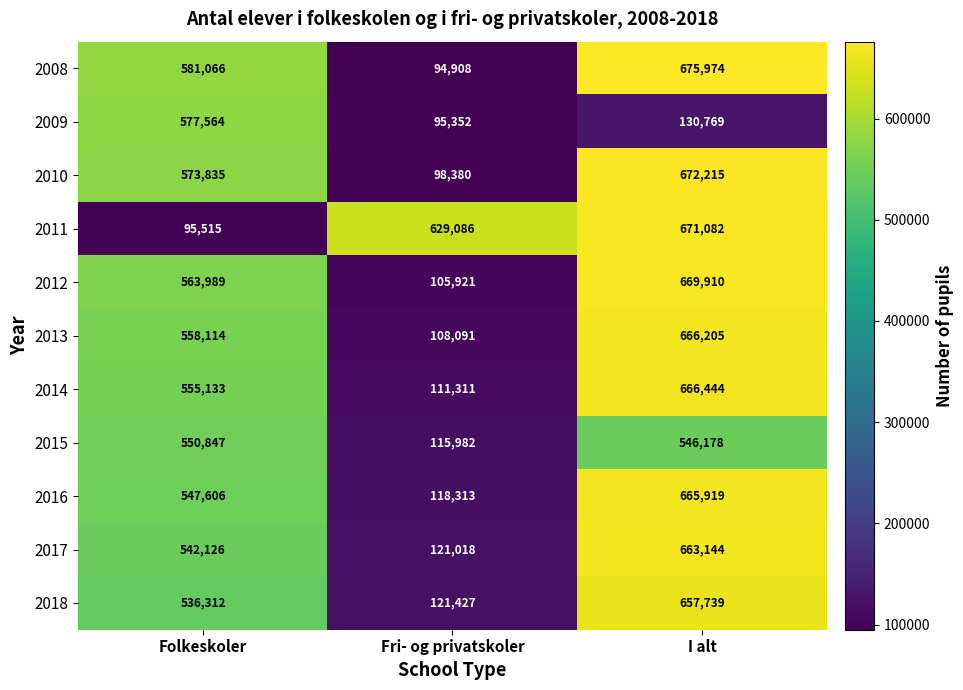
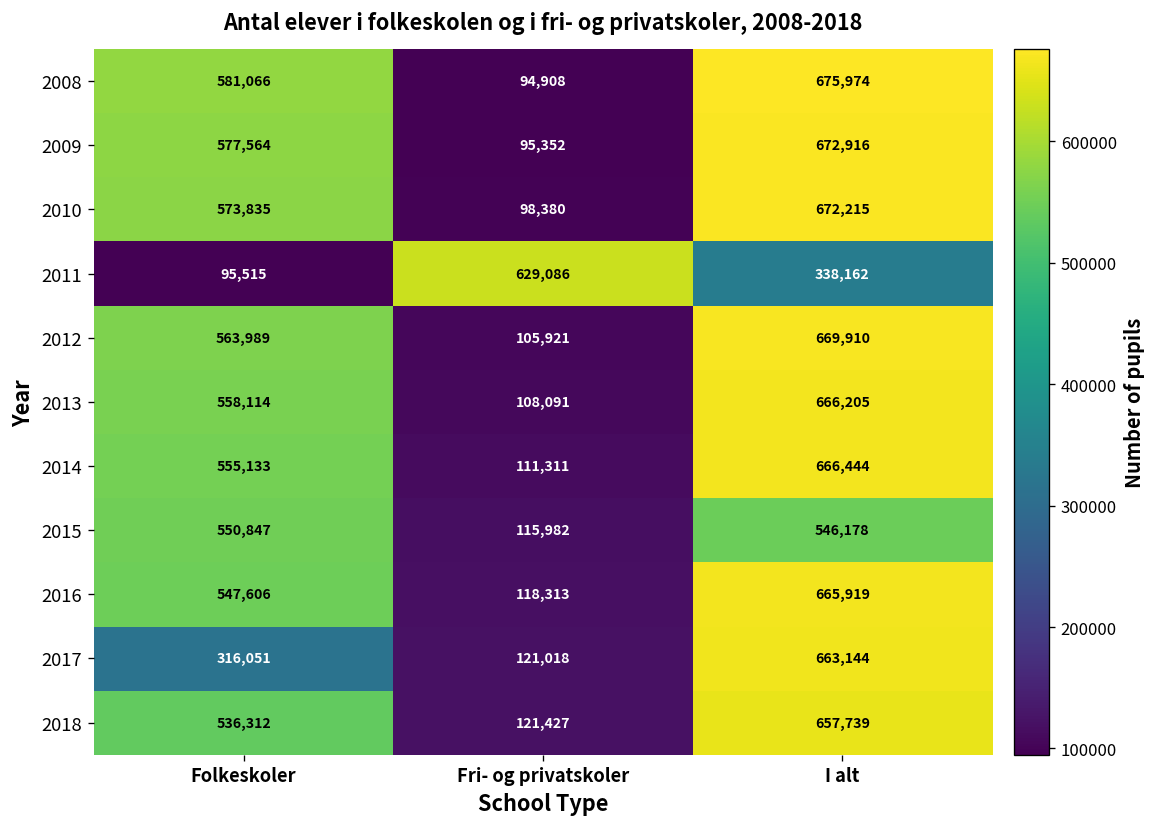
  {
    "2008": {
      "Folkeskoler": "581,066",
      "Fri- og privatskoler": "94,908",
      "I alt": "675,974"
    },
    "2009": {
      "Folkeskoler": "577,564",
      "Fri- og privatskoler": "95,352",
-     "I alt": "130,769"
+     "I alt": "672,916"
    },
    "2010": {
      "Folkeskoler": "573,835",
      "Fri- og privatskoler": "98,380",
      "I alt": "672,215"
    },
    "2011": {
      "Folkeskoler": "95,515",
      "Fri- og privatskoler": "629,086",
-     "I alt": "671,082"
+     "I alt": "338,162"
    },
    "2012": {
      "Folkeskoler": "563,989",
      "Fri- og privatskoler": "105,921",
      "I alt": "669,910"
    },
    "2013": {
      "Folkeskoler": "558,114",
      "Fri- og privatskoler": "108,091",
      "I alt": "666,205"
    },
    "2014": {
      "Folkeskoler": "555,133",
      "Fri- og privatskoler": "111,311",
      "I alt": "666,444"
    },
    "2015": {
      "Folkeskoler": "550,847",
      "Fri- og privatskoler": "115,982",
      "I alt": "546,178"
    },
    "2016": {
      "Folkeskoler": "547,606",
      "Fri- og privatskoler": "118,313",
      "I alt": "665,919"
    },
    "2017": {
-     "Folkeskoler": "542,126",
+     "Folkeskoler": "316,051",
      "Fri- og privatskoler": "121,018",
      "I alt": "663,144"
    },
    "2018": {
      "Folkeskoler": "536,312",
      "Fri- og privatskoler": "121,427",
      "I alt": "657,739"
    }
  }
